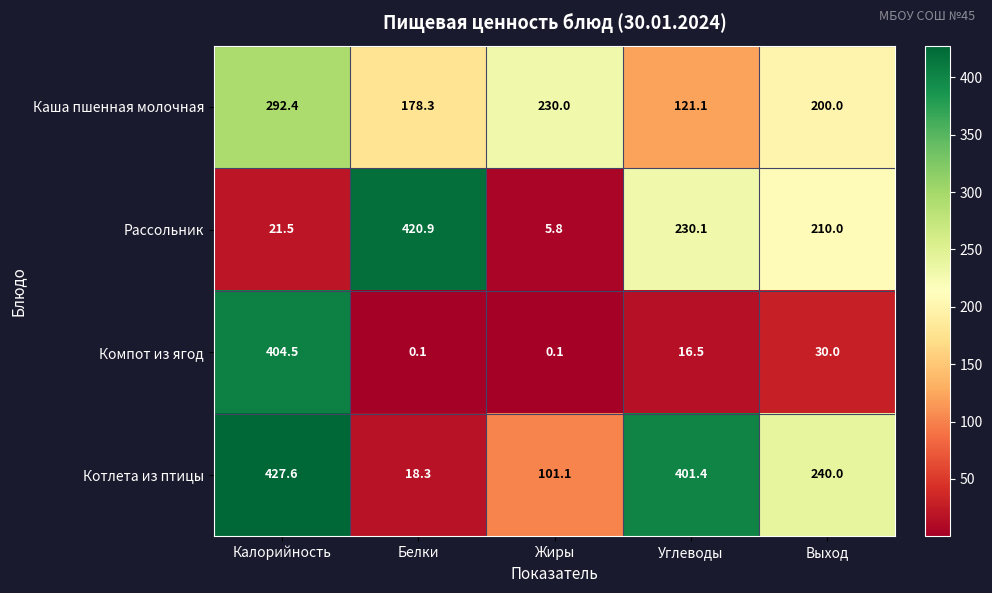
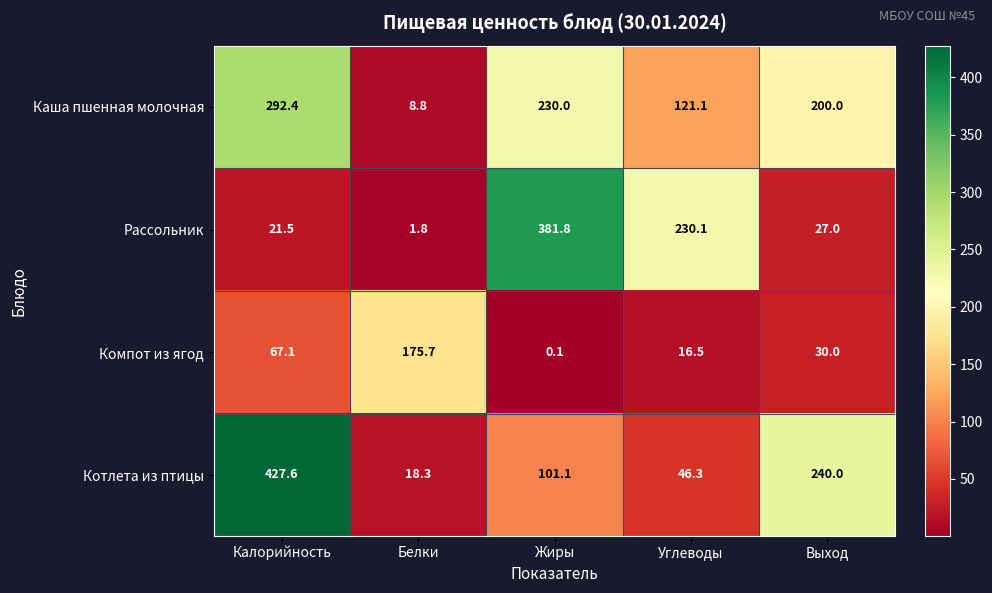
  {
    "Каша пшенная молочная": {
      "Калорийность": 292.4,
-     "Белки": 178.3,
+     "Белки": 8.8,
      "Жиры": 230.0,
      "Углеводы": 121.1,
      "Выход": 200.0
    },
    "Рассольник": {
      "Калорийность": 21.5,
-     "Белки": 420.9,
-     "Жиры": 5.8,
+     "Белки": 1.8,
+     "Жиры": 381.8,
      "Углеводы": 230.1,
-     "Выход": 210.0
+     "Выход": 27.0
    },
    "Компот из ягод": {
-     "Калорийность": 404.5,
-     "Белки": 0.1,
+     "Калорийность": 67.1,
+     "Белки": 175.7,
      "Жиры": 0.1,
      "Углеводы": 16.5,
      "Выход": 30.0
    },
    "Котлета из птицы": {
      "Калорийность": 427.6,
      "Белки": 18.3,
      "Жиры": 101.1,
-     "Углеводы": 401.4,
+     "Углеводы": 46.3,
      "Выход": 240.0
    }
  }
